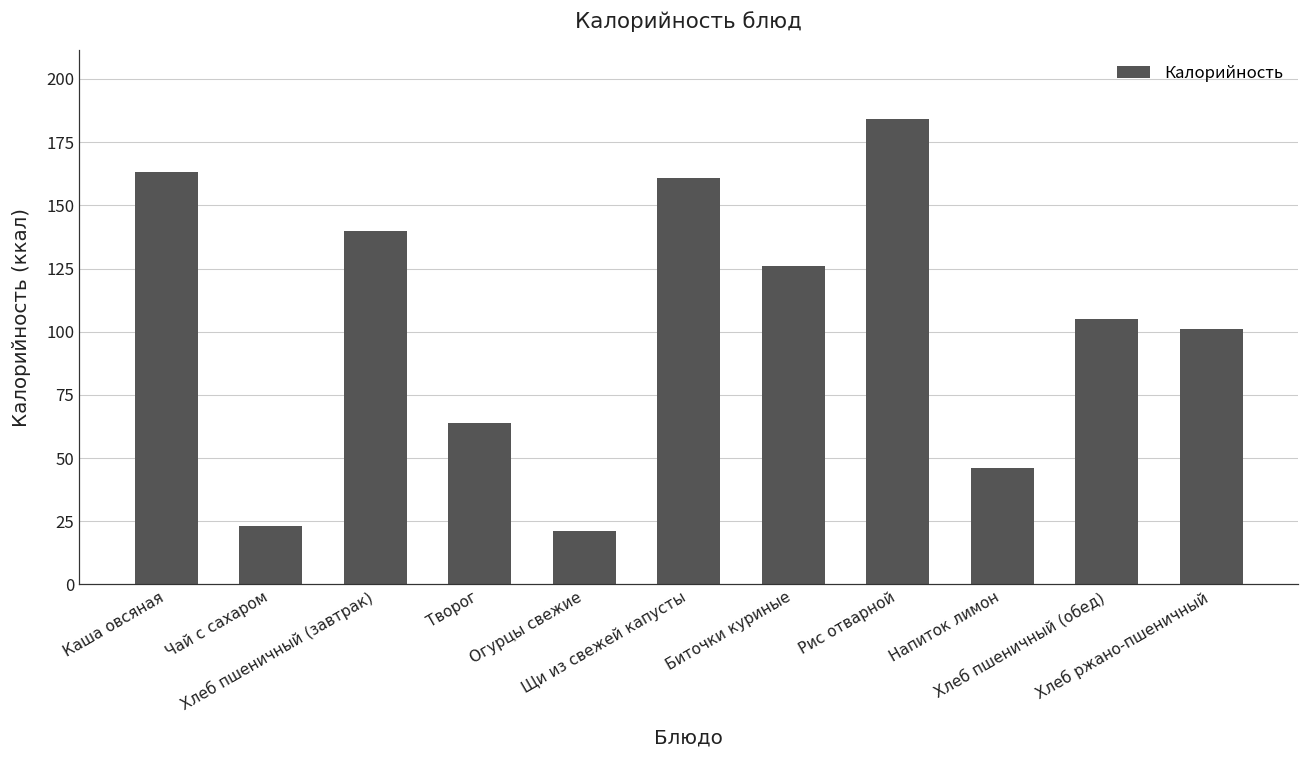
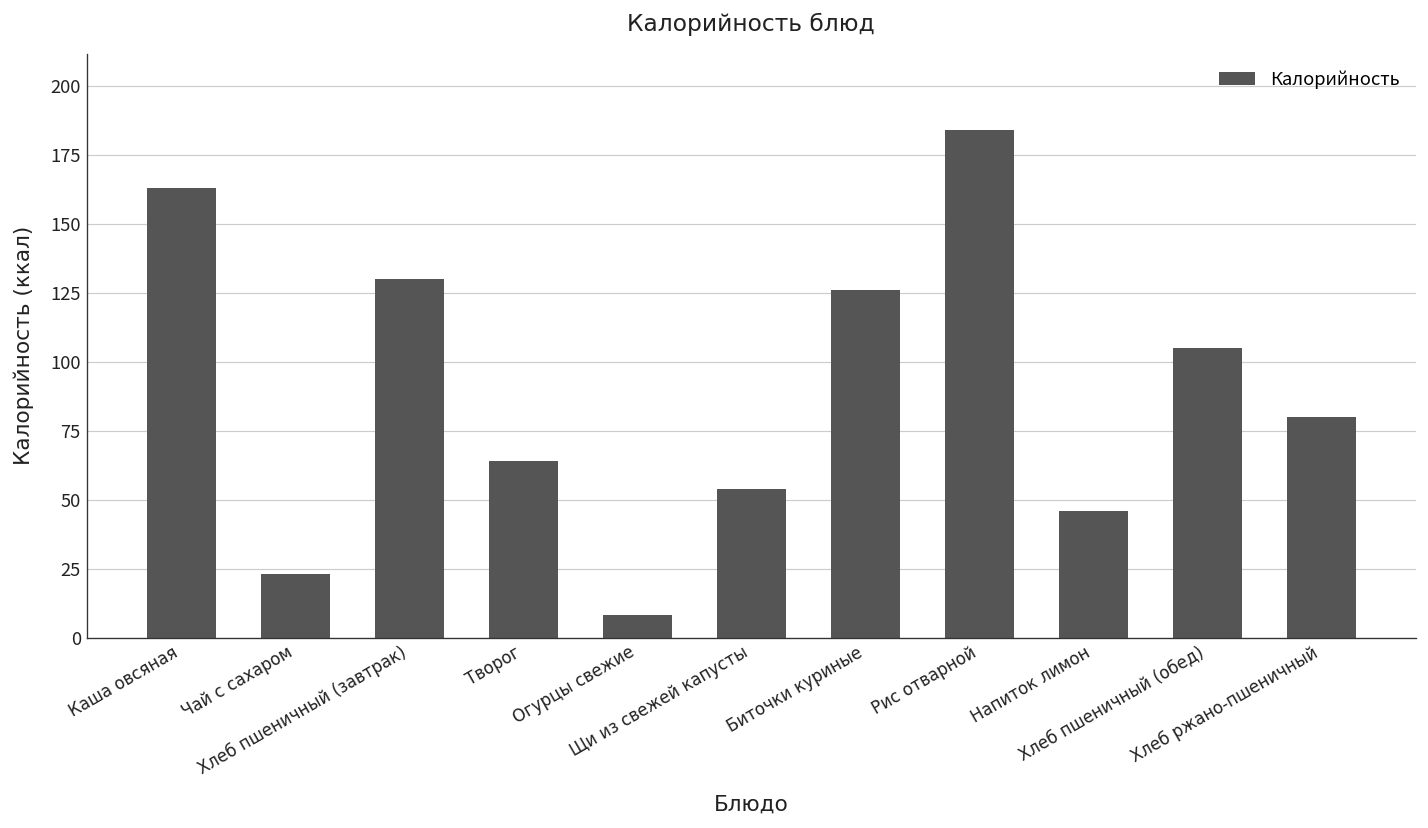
  {
    "Каша овсяная": 163,
    "Чай с сахаром": 23,
-   "Хлеб пшеничный (завтрак)": 140,
+   "Хлеб пшеничный (завтрак)": 130,
    "Творог": 64,
-   "Огурцы свежие": 21,
-   "Щи из свежей капусты": 161,
+   "Огурцы свежие": 8,
+   "Щи из свежей капусты": 54,
    "Биточки куриные": 126,
    "Рис отварной": 184,
    "Напиток лимон": 46,
    "Хлеб пшеничный (обед)": 105,
-   "Хлеб ржано-пшеничный": 101
+   "Хлеб ржано-пшеничный": 80
  }
